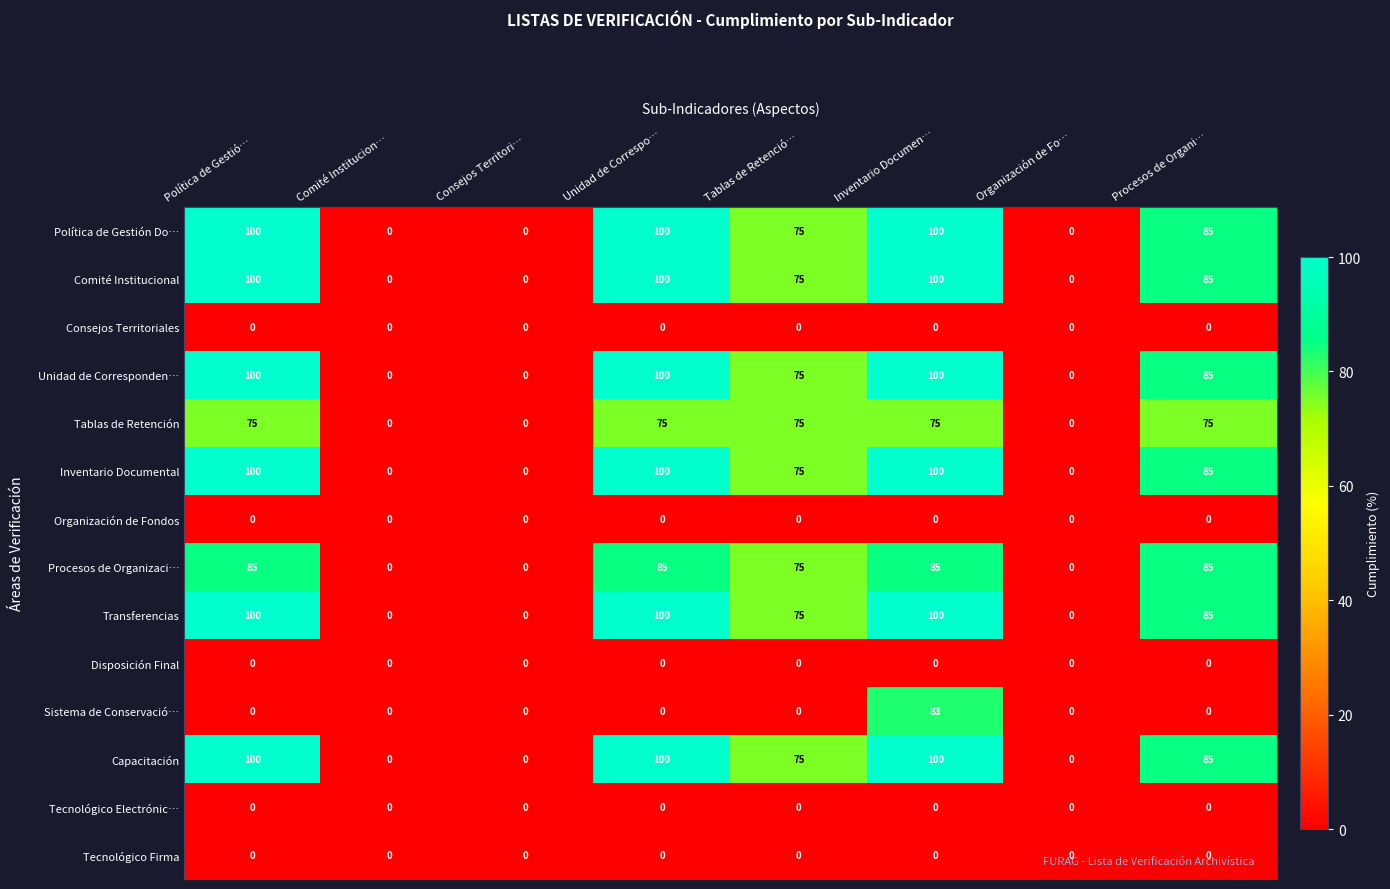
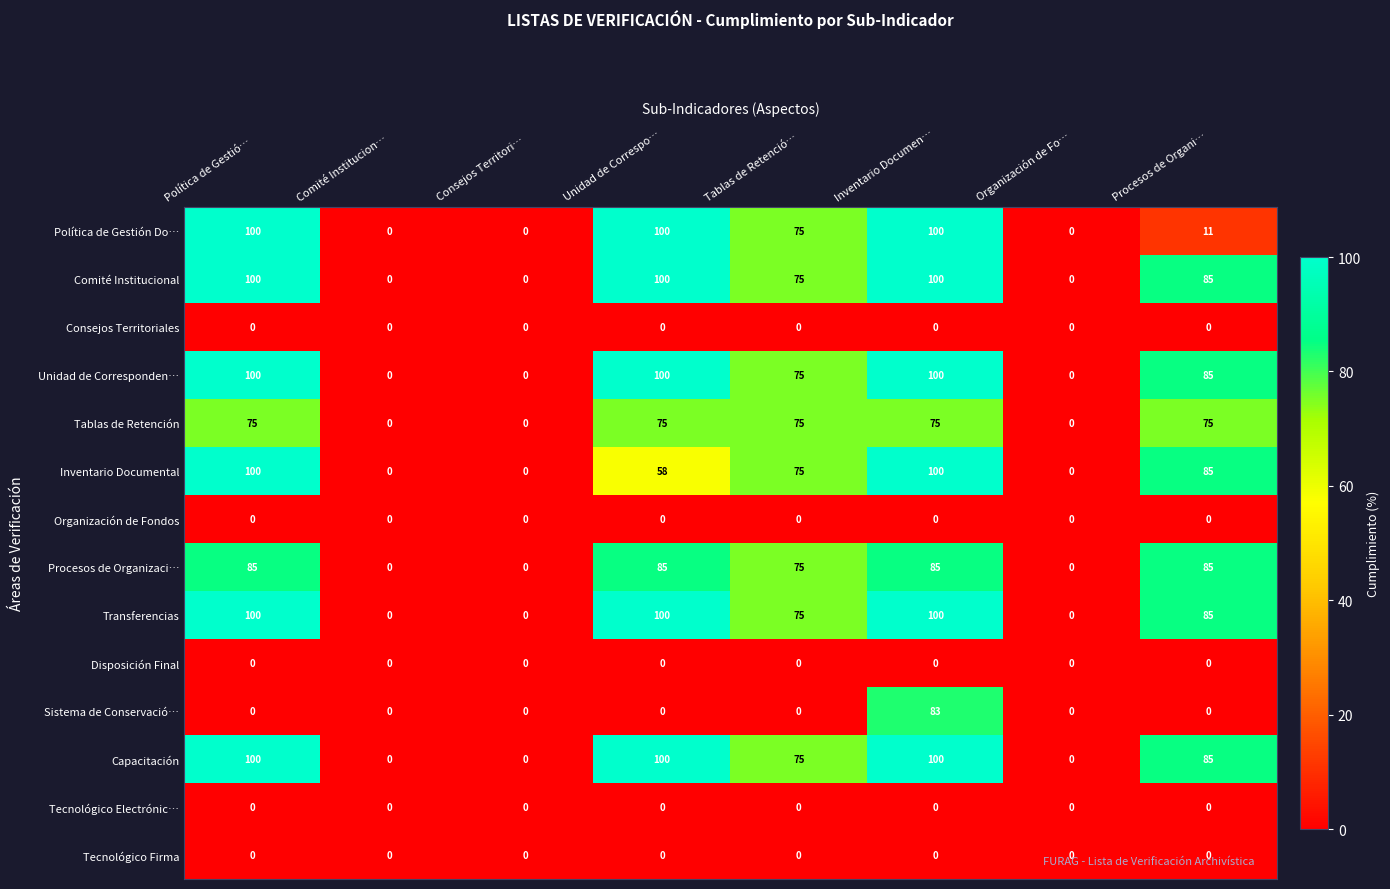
  {
    "Política de Gestión Do…": {
      "Política de Gestió…": 100,
      "Comité Institucion…": 0,
      "Consejos Territori…": 0,
      "Unidad de Correspo…": 100,
      "Tablas de Retenció…": 75,
      "Inventario Documen…": 100,
      "Organización de Fo…": 0,
-     "Procesos de Organi…": 85
+     "Procesos de Organi…": 11
    },
    "Comité Institucional": {
      "Política de Gestió…": 100,
      "Comité Institucion…": 0,
      "Consejos Territori…": 0,
      "Unidad de Correspo…": 100,
      "Tablas de Retenció…": 75,
      "Inventario Documen…": 100,
      "Organización de Fo…": 0,
      "Procesos de Organi…": 85
    },
    "Consejos Territoriales": {
      "Política de Gestió…": 0,
      "Comité Institucion…": 0,
      "Consejos Territori…": 0,
      "Unidad de Correspo…": 0,
      "Tablas de Retenció…": 0,
      "Inventario Documen…": 0,
      "Organización de Fo…": 0,
      "Procesos de Organi…": 0
    },
    "Unidad de Corresponden…": {
      "Política de Gestió…": 100,
      "Comité Institucion…": 0,
      "Consejos Territori…": 0,
      "Unidad de Correspo…": 100,
      "Tablas de Retenció…": 75,
      "Inventario Documen…": 100,
      "Organización de Fo…": 0,
      "Procesos de Organi…": 85
    },
    "Tablas de Retención": {
      "Política de Gestió…": 75,
      "Comité Institucion…": 0,
      "Consejos Territori…": 0,
      "Unidad de Correspo…": 75,
      "Tablas de Retenció…": 75,
      "Inventario Documen…": 75,
      "Organización de Fo…": 0,
      "Procesos de Organi…": 75
    },
    "Inventario Documental": {
      "Política de Gestió…": 100,
      "Comité Institucion…": 0,
      "Consejos Territori…": 0,
-     "Unidad de Correspo…": 100,
+     "Unidad de Correspo…": 58,
      "Tablas de Retenció…": 75,
      "Inventario Documen…": 100,
      "Organización de Fo…": 0,
      "Procesos de Organi…": 85
    },
    "Organización de Fondos": {
      "Política de Gestió…": 0,
      "Comité Institucion…": 0,
      "Consejos Territori…": 0,
      "Unidad de Correspo…": 0,
      "Tablas de Retenció…": 0,
      "Inventario Documen…": 0,
      "Organización de Fo…": 0,
      "Procesos de Organi…": 0
    },
    "Procesos de Organizaci…": {
      "Política de Gestió…": 85,
      "Comité Institucion…": 0,
      "Consejos Territori…": 0,
      "Unidad de Correspo…": 85,
      "Tablas de Retenció…": 75,
      "Inventario Documen…": 85,
      "Organización de Fo…": 0,
      "Procesos de Organi…": 85
    },
    "Transferencias": {
      "Política de Gestió…": 100,
      "Comité Institucion…": 0,
      "Consejos Territori…": 0,
      "Unidad de Correspo…": 100,
      "Tablas de Retenció…": 75,
      "Inventario Documen…": 100,
      "Organización de Fo…": 0,
      "Procesos de Organi…": 85
    },
    "Disposición Final": {
      "Política de Gestió…": 0,
      "Comité Institucion…": 0,
      "Consejos Territori…": 0,
      "Unidad de Correspo…": 0,
      "Tablas de Retenció…": 0,
      "Inventario Documen…": 0,
      "Organización de Fo…": 0,
      "Procesos de Organi…": 0
    },
    "Sistema de Conservació…": {
      "Política de Gestió…": 0,
      "Comité Institucion…": 0,
      "Consejos Territori…": 0,
      "Unidad de Correspo…": 0,
      "Tablas de Retenció…": 0,
      "Inventario Documen…": 83,
      "Organización de Fo…": 0,
      "Procesos de Organi…": 0
    },
    "Capacitación": {
      "Política de Gestió…": 100,
      "Comité Institucion…": 0,
      "Consejos Territori…": 0,
      "Unidad de Correspo…": 100,
      "Tablas de Retenció…": 75,
      "Inventario Documen…": 100,
      "Organización de Fo…": 0,
      "Procesos de Organi…": 85
    },
    "Tecnológico Electrónic…": {
      "Política de Gestió…": 0,
      "Comité Institucion…": 0,
      "Consejos Territori…": 0,
      "Unidad de Correspo…": 0,
      "Tablas de Retenció…": 0,
      "Inventario Documen…": 0,
      "Organización de Fo…": 0,
      "Procesos de Organi…": 0
    },
    "Tecnológico Firma": {
      "Política de Gestió…": 0,
      "Comité Institucion…": 0,
      "Consejos Territori…": 0,
      "Unidad de Correspo…": 0,
      "Tablas de Retenció…": 0,
      "Inventario Documen…": 0
    }
  }
